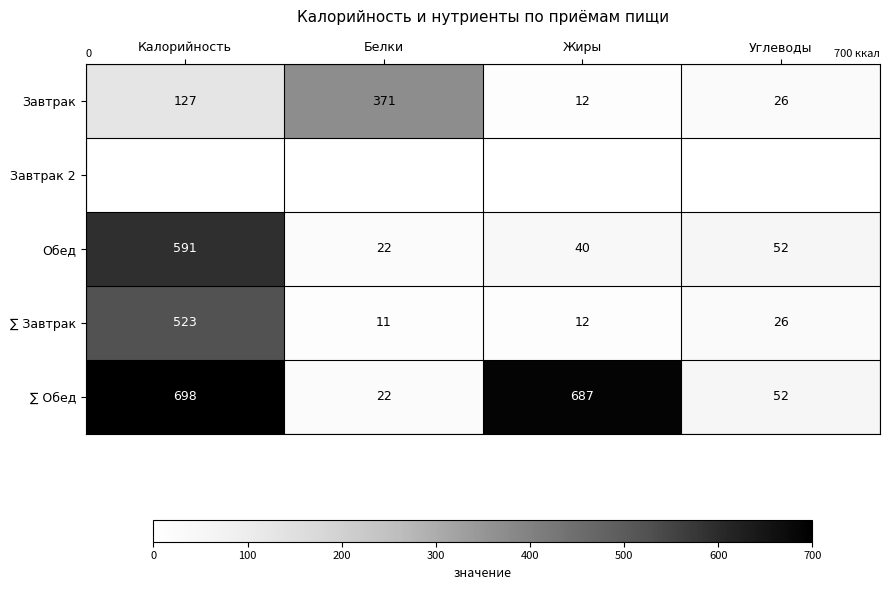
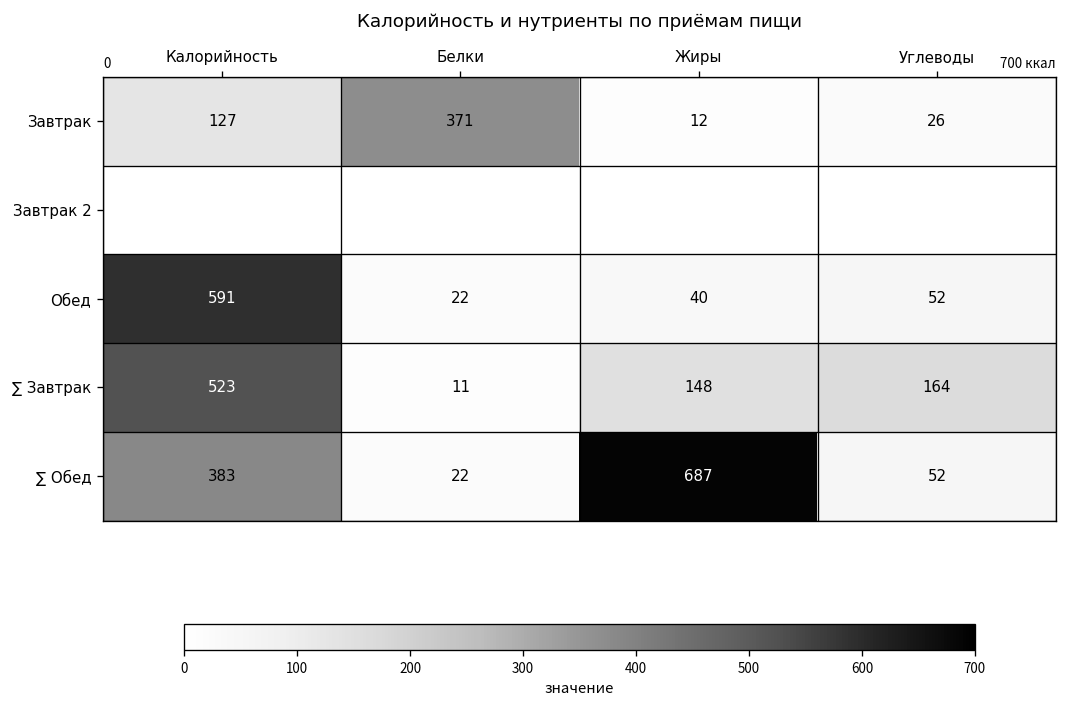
  {
    "Завтрак": {
      "Калорийность": 127,
      "Белки": 371,
      "Жиры": 12,
      "Углеводы": 26
    },
    "Обед": {
      "Калорийность": 591,
      "Белки": 22,
      "Жиры": 40,
      "Углеводы": 52
    },
    "∑ Завтрак": {
      "Калорийность": 523,
      "Белки": 11,
-     "Жиры": 12,
-     "Углеводы": 26
+     "Жиры": 148,
+     "Углеводы": 164
    },
    "∑ Обед": {
-     "Калорийность": 698,
+     "Калорийность": 383,
      "Белки": 22,
      "Жиры": 687,
      "Углеводы": 52
    }
  }
